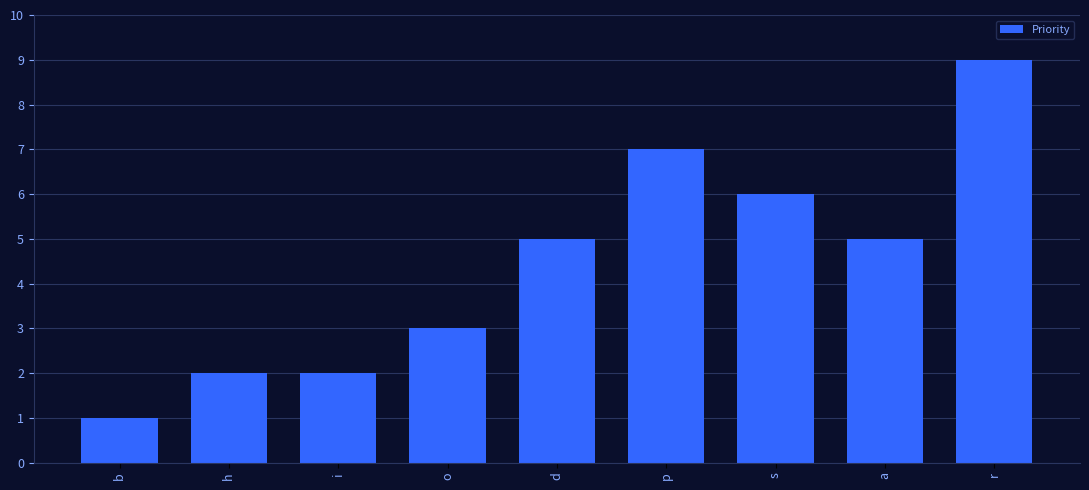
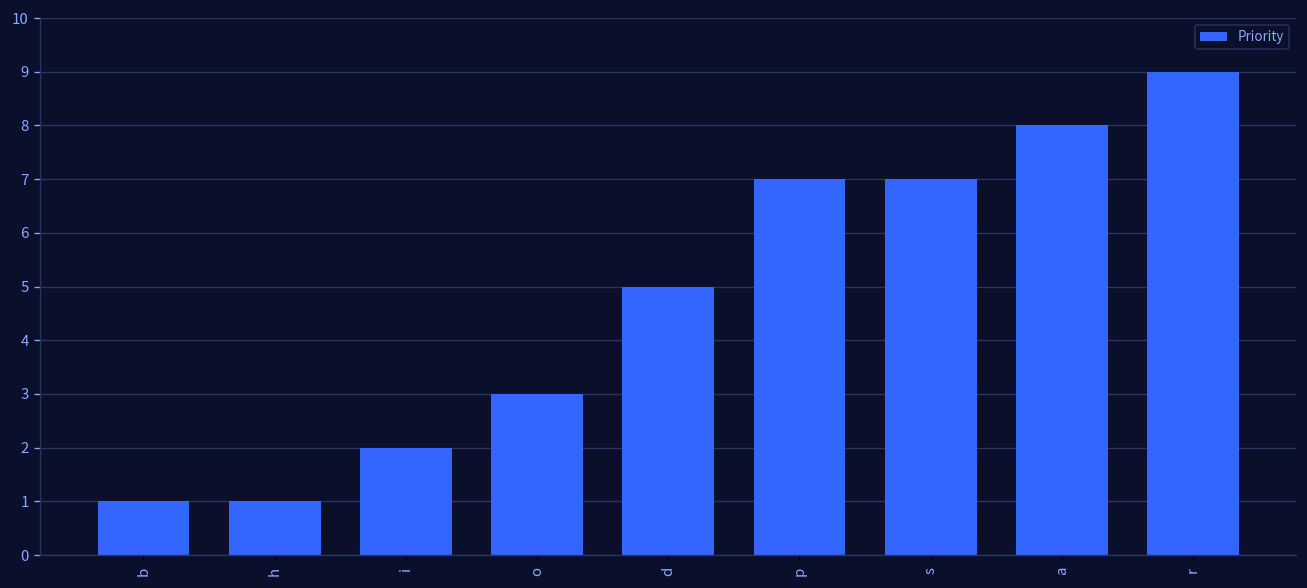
  {
    "b": 1,
-   "h": 2,
+   "h": 1,
    "i": 2,
    "o": 3,
    "d": 5,
    "p": 7,
-   "s": 6,
-   "a": 5,
+   "s": 7,
+   "a": 8,
    "r": 9
  }
